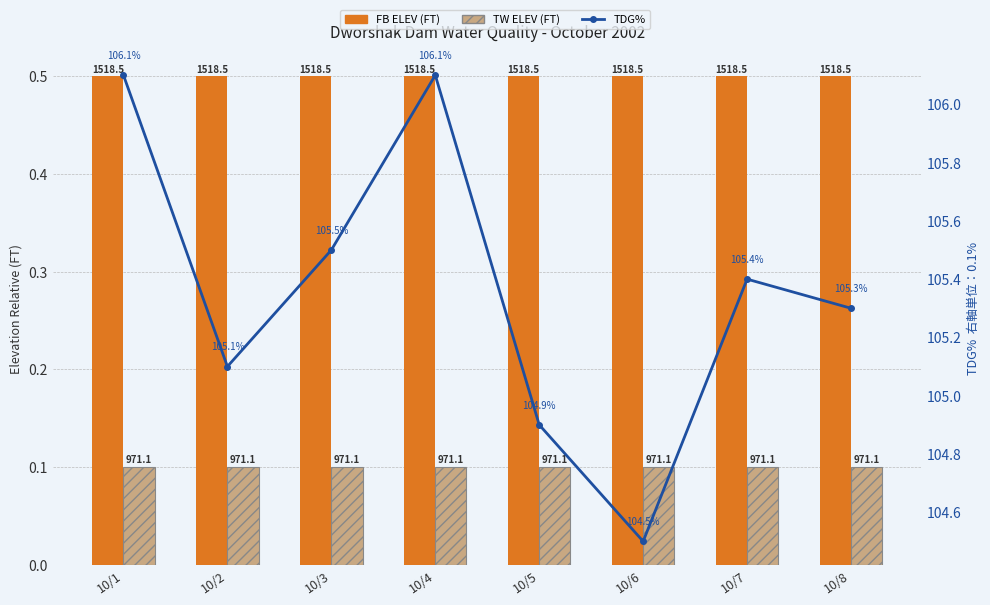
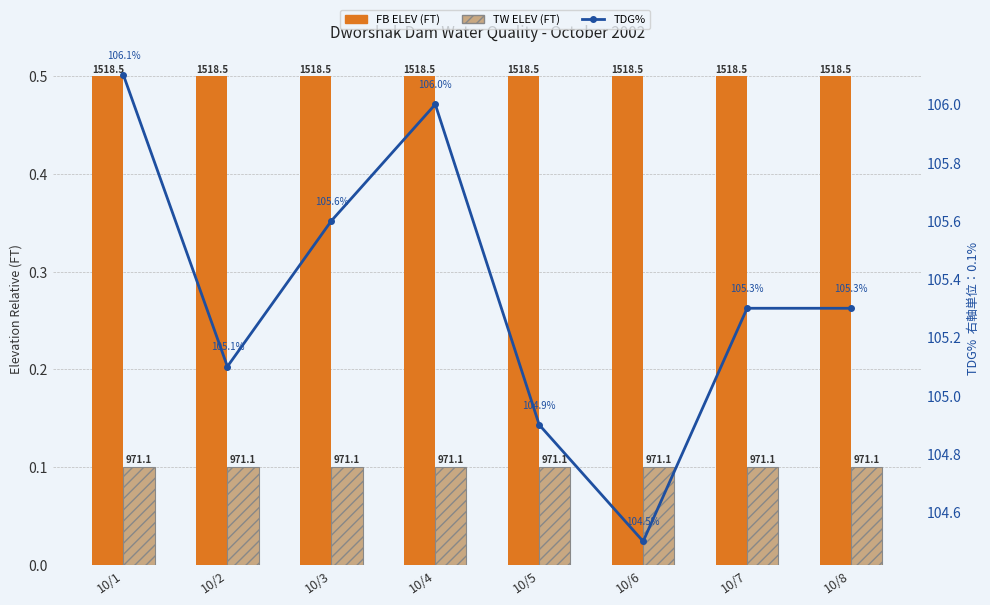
  {
    "TDG%": {
      "10/1": "106.1%",
      "10/2": "105.1%",
-     "10/3": "105.5%",
-     "10/4": "106.1%",
+     "10/3": "105.6%",
+     "10/4": "106.0%",
      "10/5": "104.9%",
      "10/6": "104.5%",
-     "10/7": "105.4%",
+     "10/7": "105.3%",
      "10/8": "105.3%"
    }
  }
